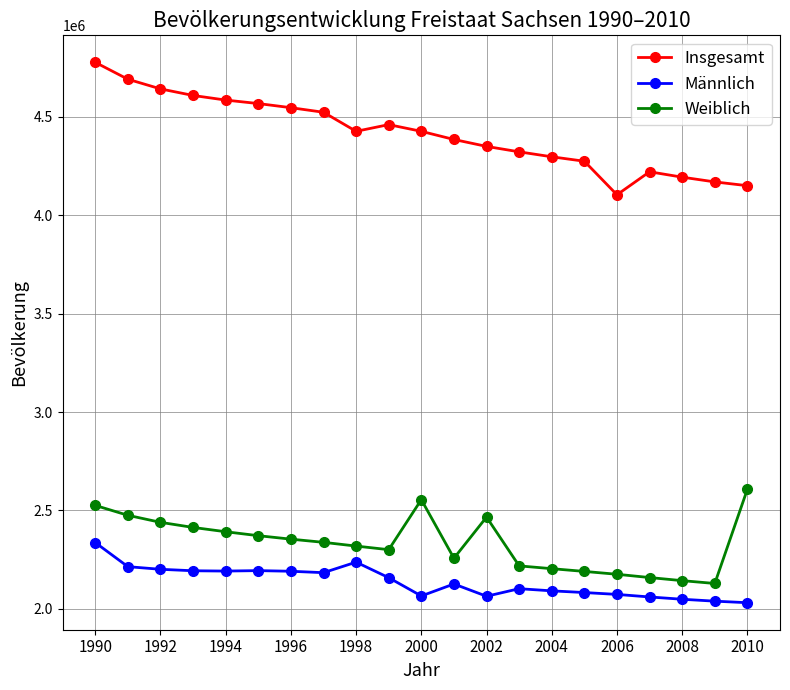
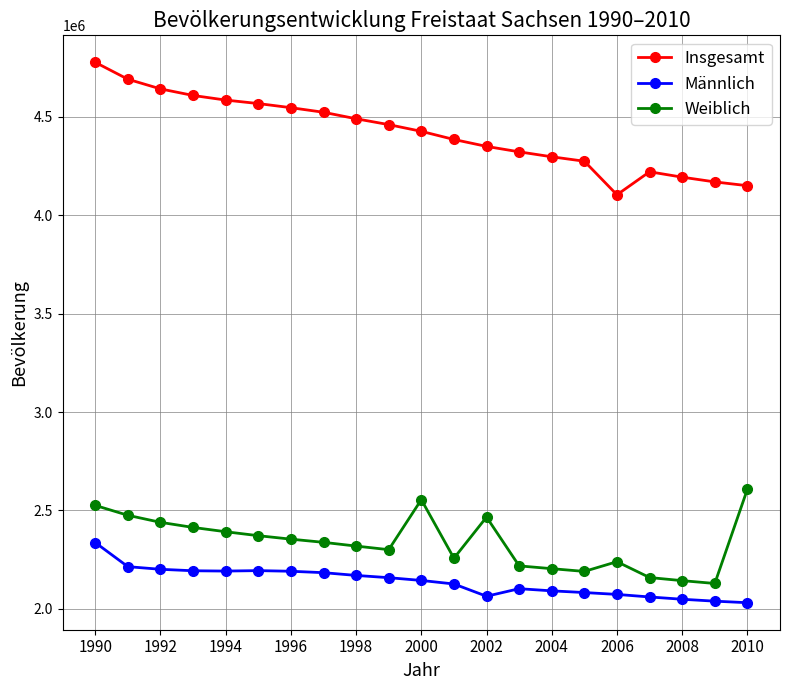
  {
    "Insgesamt": {
      "1990": 4780000,
      "1992": 4640000,
      "1994": 4580000,
      "1996": 4550000,
-     "1998": 4430000,
+     "1998": 4490000,
      "2000": 4430000,
      "2002": 4350000,
      "2004": 4300000,
      "2006": 4100000,
      "2008": 4190000,
      "2010": 4150000
    },
    "Männlich": {
      "1990": 2340000,
      "1992": 2200000,
      "1994": 2190000,
      "1996": 2190000,
-     "1998": 2240000,
-     "2000": 2070000,
+     "1998": 2170000,
+     "2000": 2140000,
      "2002": 2060000,
      "2004": 2090000,
      "2006": 2070000,
      "2008": 2050000,
      "2010": 2030000
    },
    "Weiblich": {
      "1990": 2530000,
      "1992": 2440000,
      "1994": 2390000,
      "1996": 2350000,
      "1998": 2320000,
      "2000": 2560000,
      "2002": 2470000,
      "2004": 2200000,
-     "2006": 2180000,
+     "2006": 2240000,
      "2008": 2140000,
      "2010": 2610000
    }
  }
